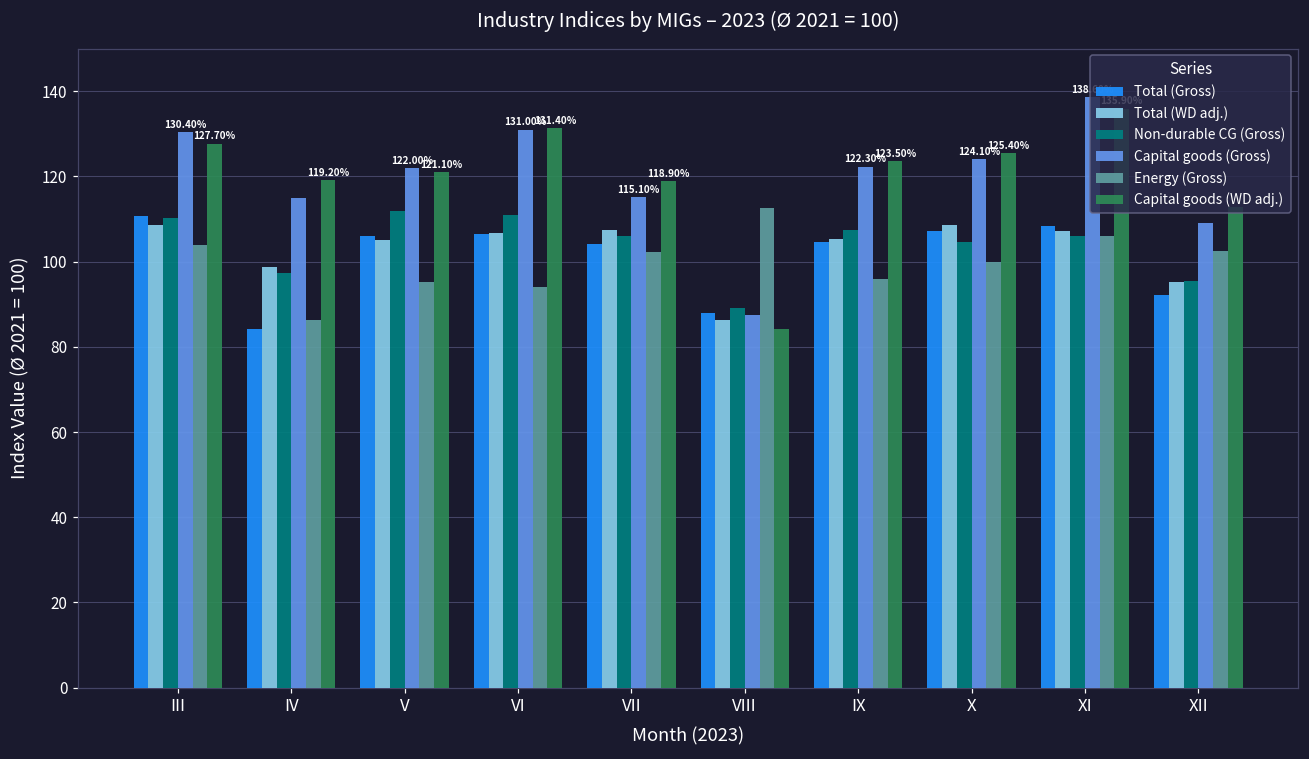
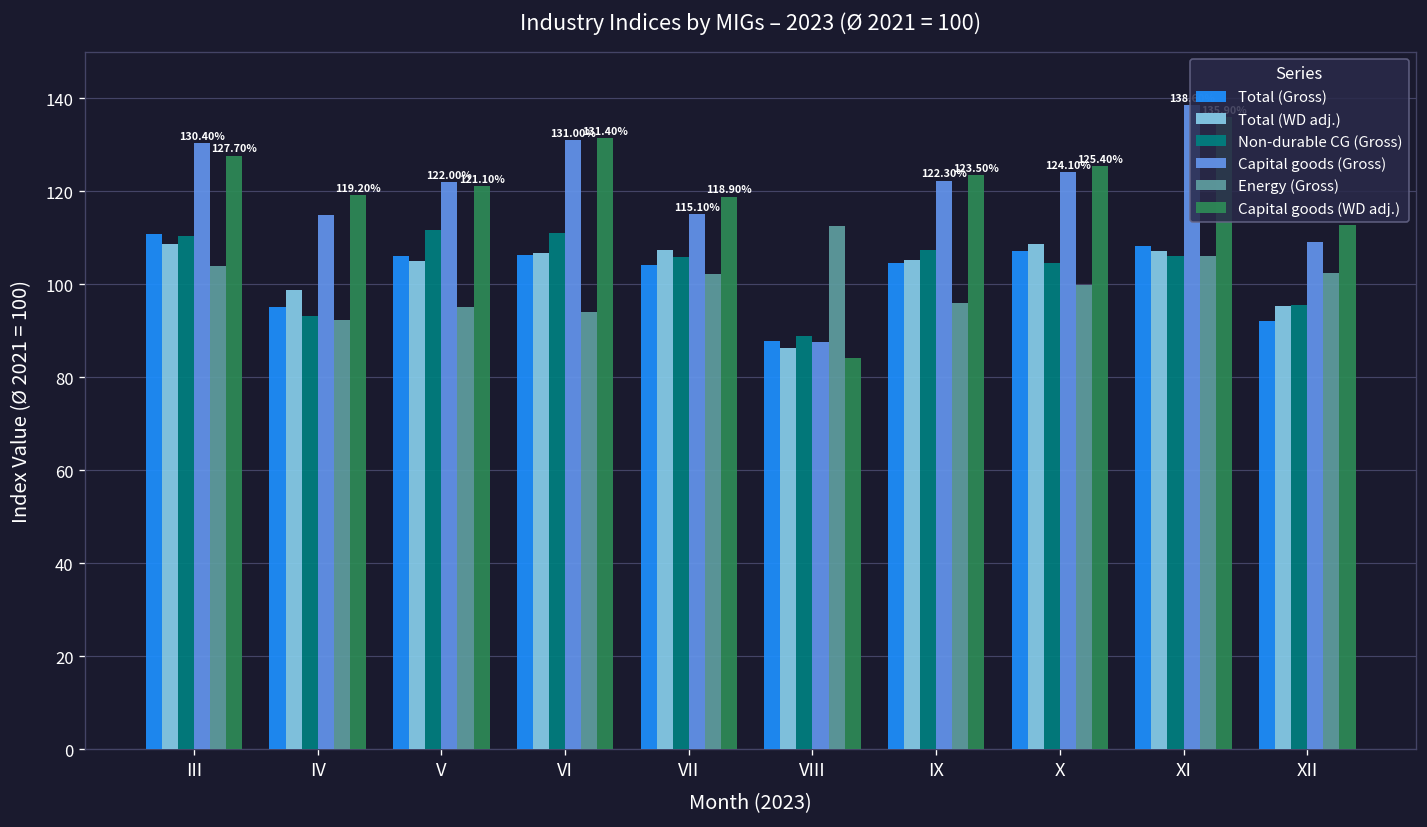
  {
    "Total (Gross)": {
      "III": "111",
-     "IV": "84",
+     "IV": "95",
      "V": "106",
      "VI": "106",
      "VII": "104",
      "VIII": "88",
      "IX": "105",
      "X": "107",
      "XI": "108",
      "XII": "92"
    },
    "Total (WD adj.)": {
      "III": "109",
      "IV": "99",
      "V": "105",
      "VI": "107",
      "VII": "107",
      "VIII": "86",
      "IX": "105",
      "X": "109",
      "XI": "107",
      "XII": "95"
    },
    "Non-durable CG (Gross)": {
      "III": "110",
-     "IV": "97",
+     "IV": "93",
      "V": "112",
      "VI": "111",
      "VII": "106",
      "VIII": "89",
      "IX": "107",
      "X": "105",
      "XI": "106",
      "XII": "96"
    },
    "Capital goods (Gross)": {
      "III": "130.40%",
      "VII": "115.10%",
      "IX": "122.30%",
      "X": "124.10%"
    },
    "Energy (Gross)": {
      "III": "104",
-     "IV": "86",
+     "IV": "92",
      "V": "95",
      "VI": "94",
      "VII": "102",
      "VIII": "113",
      "IX": "96",
      "X": "100",
      "XI": "106",
      "XII": "102"
    },
    "Capital goods (WD adj.)": {
      "III": "127.70%",
      "IV": "119.20%",
      "VII": "118.90%",
      "IX": "123.50%",
      "X": "125.40%"
    }
  }
